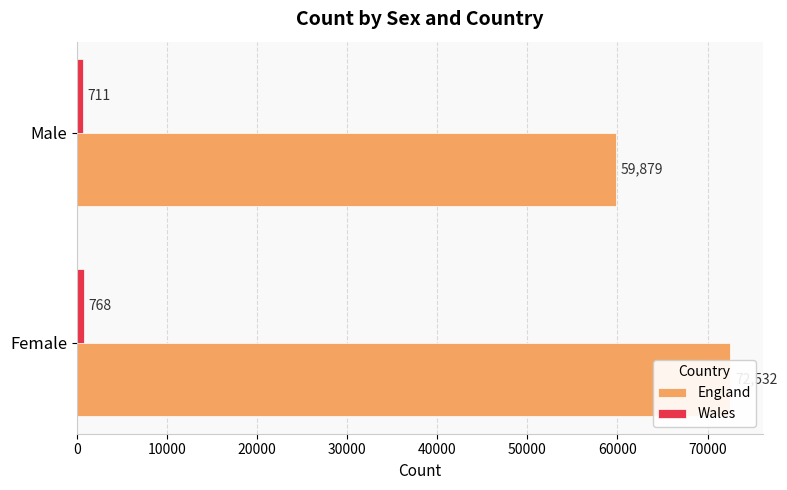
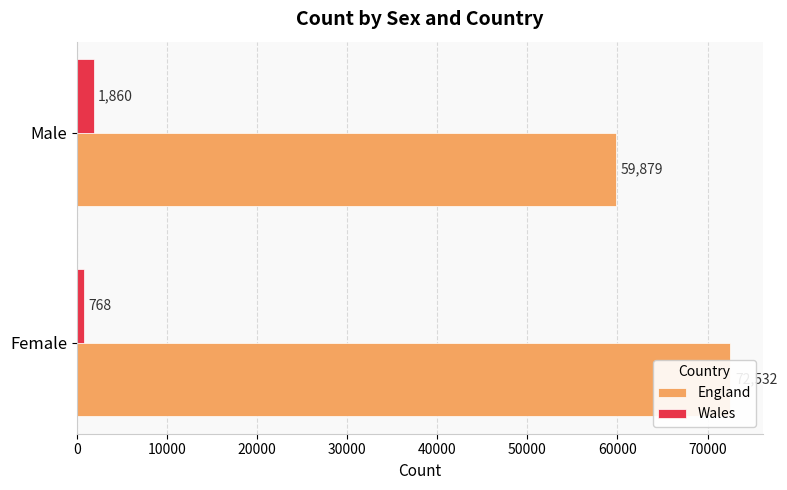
  {
    "England": {
      "Male": "59,879"
    },
    "Wales": {
-     "Male": "711",
+     "Male": "1,860",
      "Female": "768"
    }
  }
